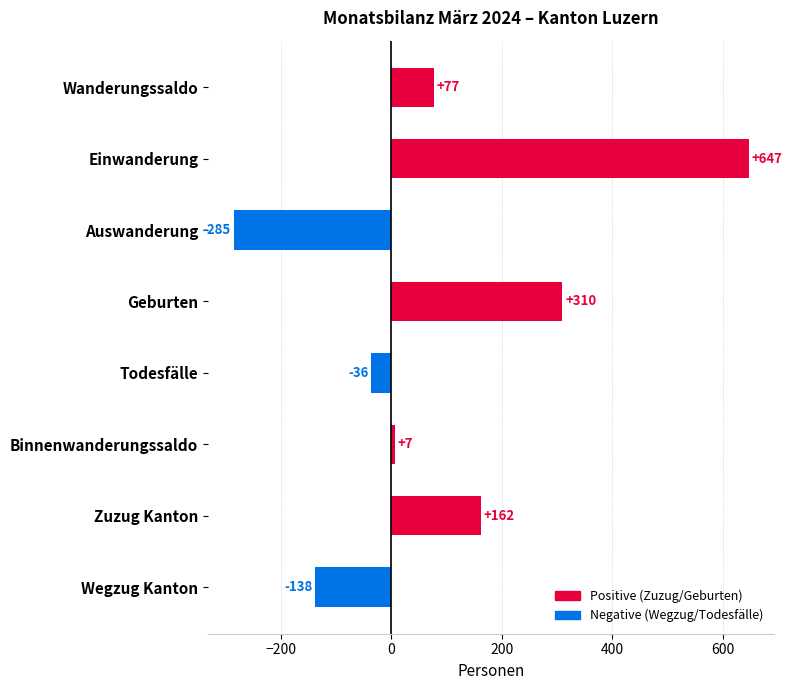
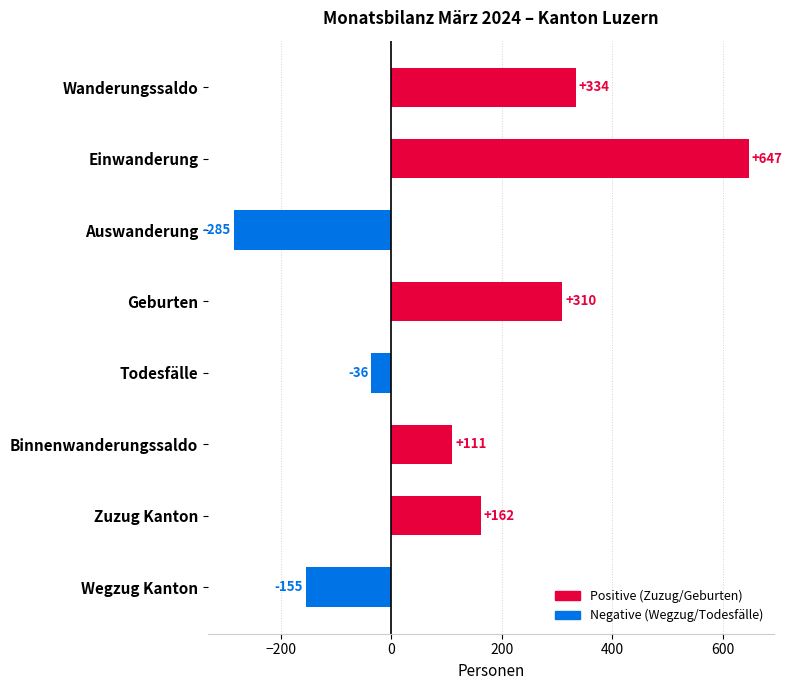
  {
-   "Wanderungssaldo": "+77",
+   "Wanderungssaldo": "+334",
    "Einwanderung": "+647",
    "Auswanderung": "-285",
    "Geburten": "+310",
    "Todesfälle": "-36",
-   "Binnenwanderungssaldo": "+7",
+   "Binnenwanderungssaldo": "+111",
    "Zuzug Kanton": "+162",
-   "Wegzug Kanton": "-138"
+   "Wegzug Kanton": "-155"
  }
